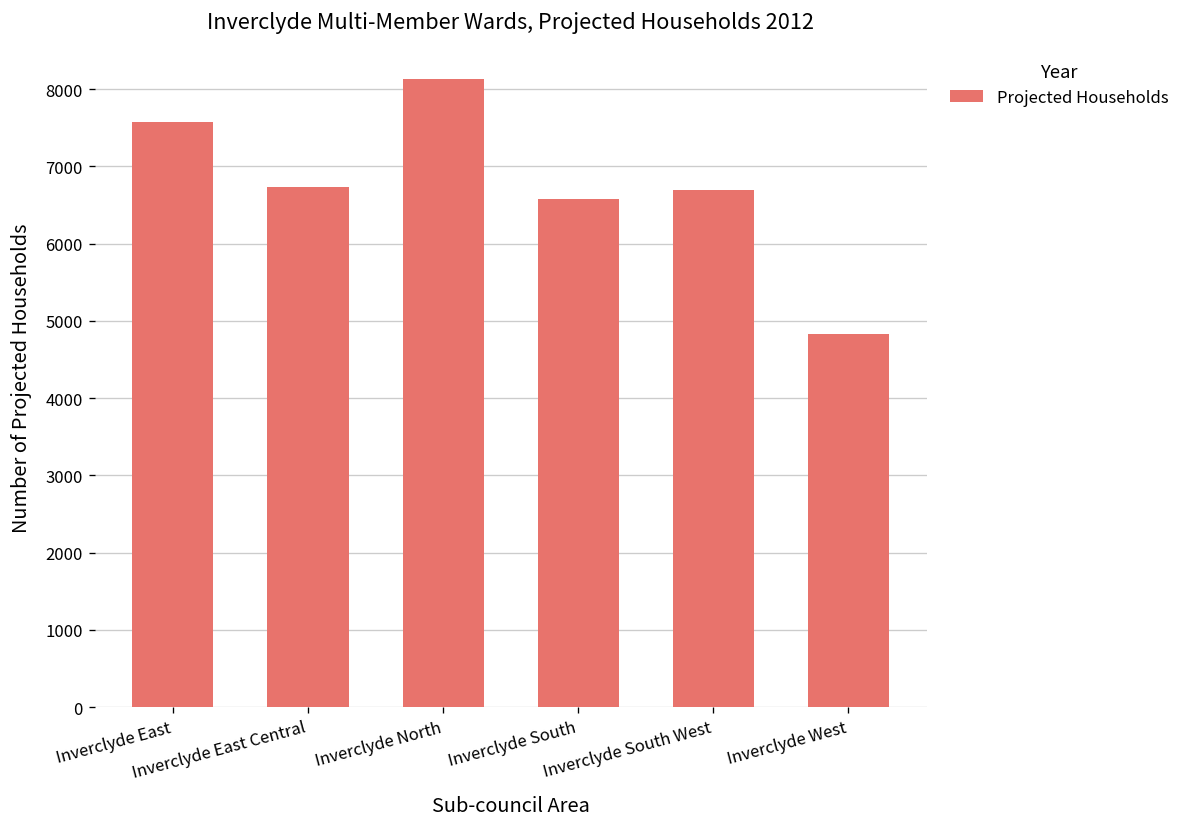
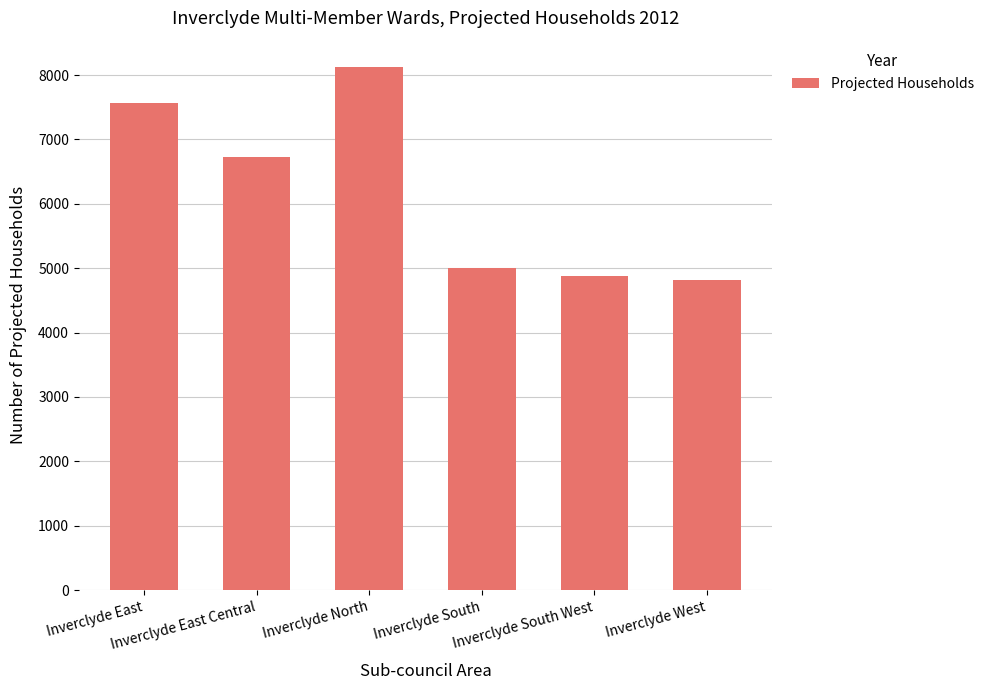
  {
    "Inverclyde East": 7600,
    "Inverclyde East Central": 6700,
    "Inverclyde North": 8100,
-   "Inverclyde South": 6600,
-   "Inverclyde South West": 6700,
+   "Inverclyde South": 5000,
+   "Inverclyde South West": 4900,
    "Inverclyde West": 4800
  }
